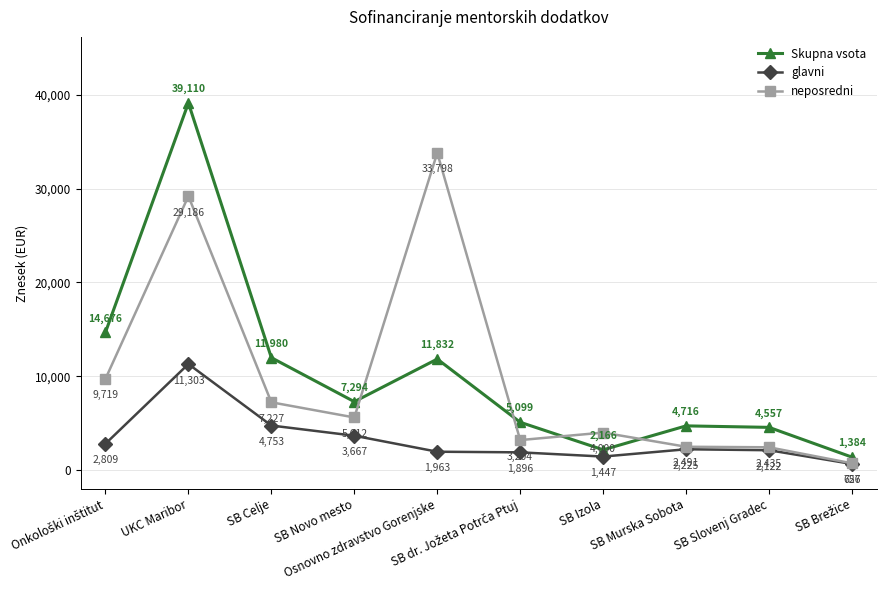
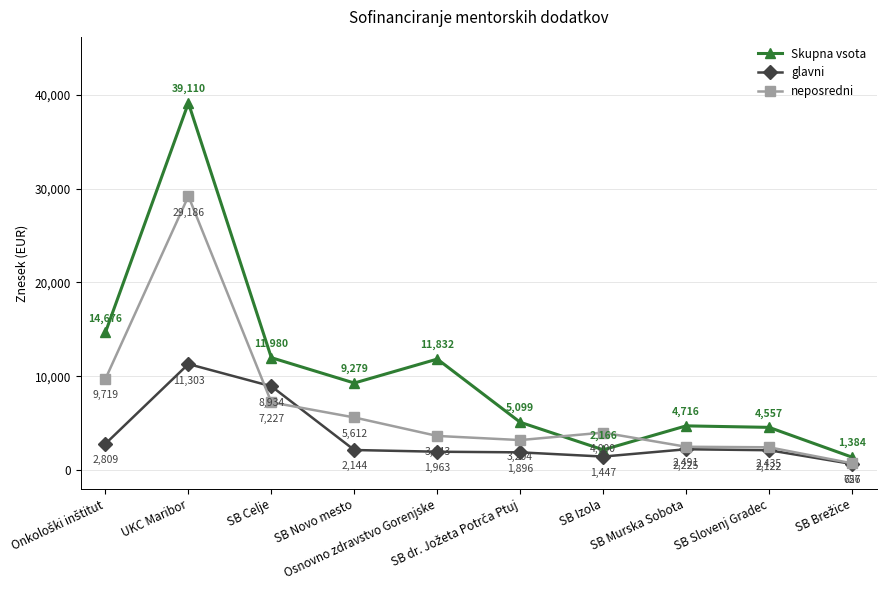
  {
    "Skupna vsota": {
      "Onkološki inštitut": "14,676",
      "UKC Maribor": "39,110",
      "SB Celje": "11,980",
-     "SB Novo mesto": "7,294",
+     "SB Novo mesto": "9,279",
      "Osnovno zdravstvo Gorenjske": "11,832",
      "SB dr. Jožeta Potrča Ptuj": "5,099",
      "SB Murska Sobota": "4,716",
      "SB Slovenj Gradec": "4,557",
      "SB Brežice": "1,384"
    },
    "glavni": {
      "Onkološki inštitut": "2,809",
      "UKC Maribor": "11,303",
-     "SB Celje": "4,753",
-     "SB Novo mesto": "3,667",
+     "SB Celje": "8,934",
+     "SB Novo mesto": "2,144",
      "Osnovno zdravstvo Gorenjske": "1,963",
      "SB dr. Jožeta Potrča Ptuj": "1,896",
      "SB Izola": "1,447"
    },
    "neposredni": {
      "Onkološki inštitut": "9,719",
      "UKC Maribor": "29,186",
      "SB Celje": "7,227",
      "SB Novo mesto": "5,612",
-     "Osnovno zdravstvo Gorenjske": "33,798"
+     "Osnovno zdravstvo Gorenjske": "3,643"
    }
  }
